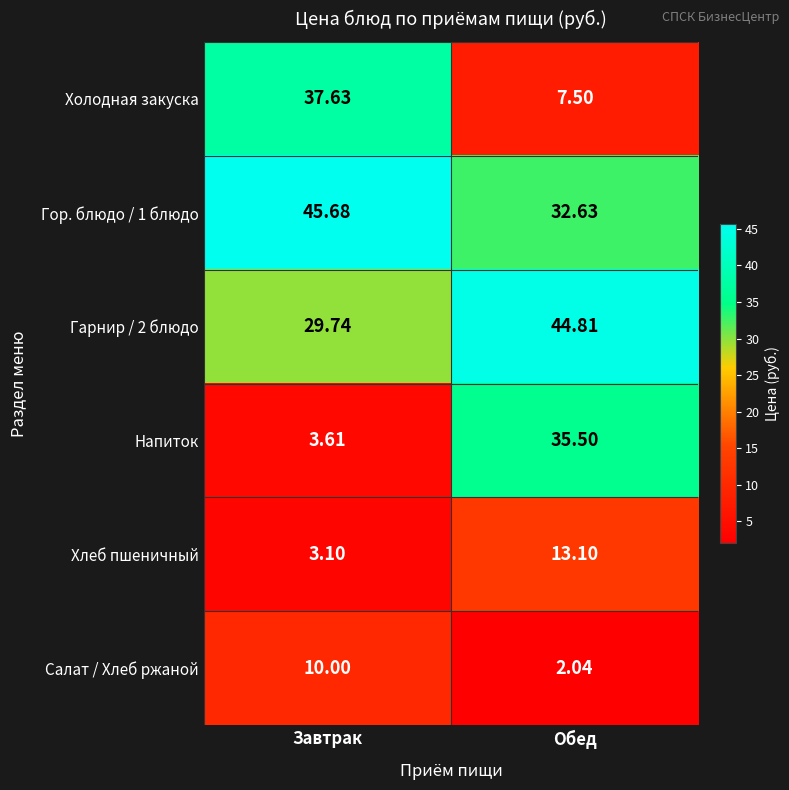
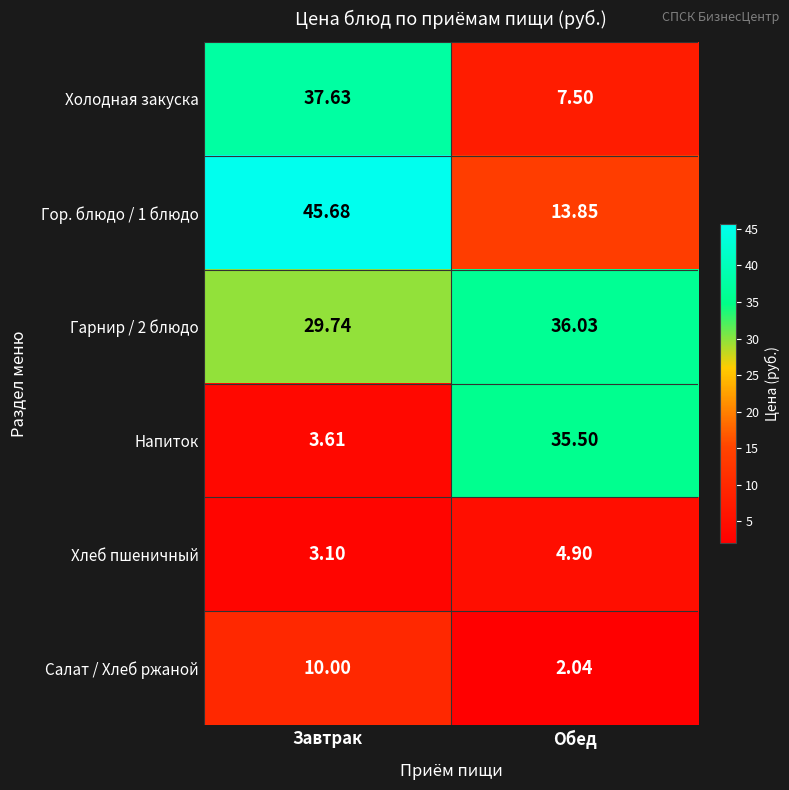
  {
    "Холодная закуска": {
      "Завтрак": 37.63,
      "Обед": 7.50
    },
    "Гор. блюдо / 1 блюдо": {
      "Завтрак": 45.68,
-     "Обед": 32.63
+     "Обед": 13.85
    },
    "Гарнир / 2 блюдо": {
      "Завтрак": 29.74,
-     "Обед": 44.81
+     "Обед": 36.03
    },
    "Напиток": {
      "Завтрак": 3.61,
      "Обед": 35.50
    },
    "Хлеб пшеничный": {
      "Завтрак": 3.10,
-     "Обед": 13.10
+     "Обед": 4.90
    },
    "Салат / Хлеб ржаной": {
      "Завтрак": 10.00,
      "Обед": 2.04
    }
  }
